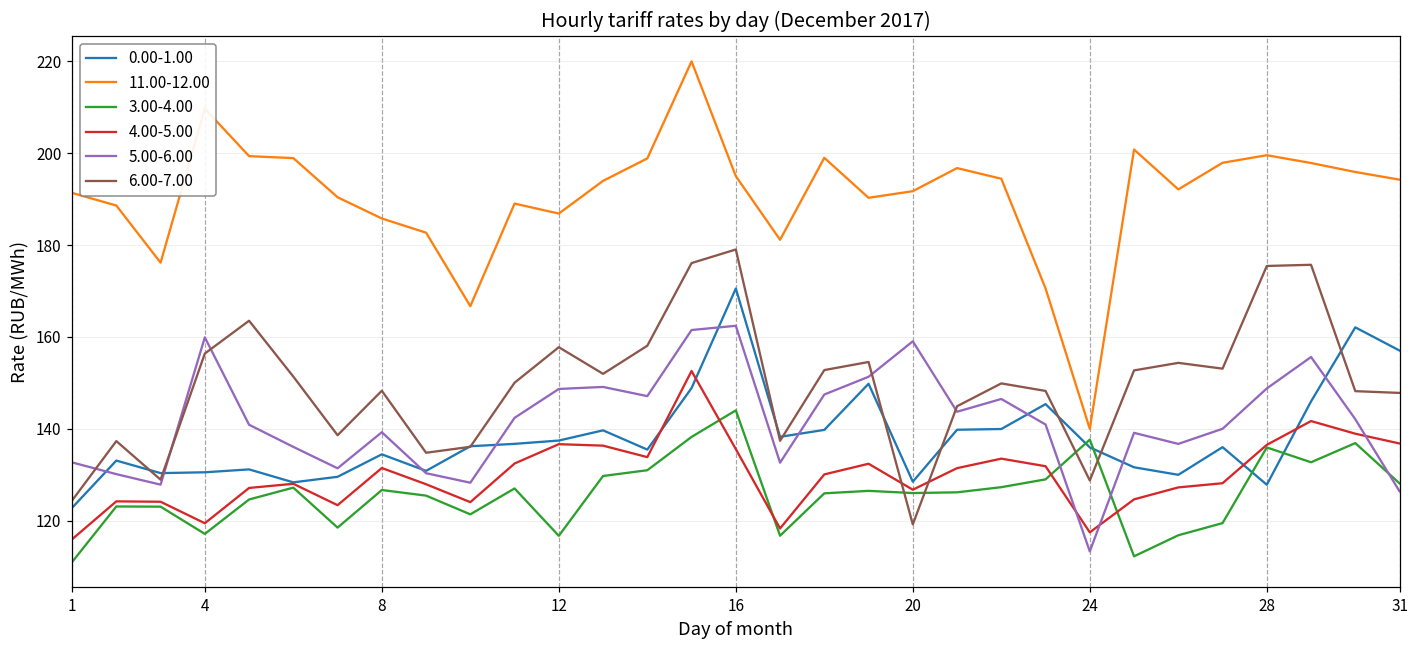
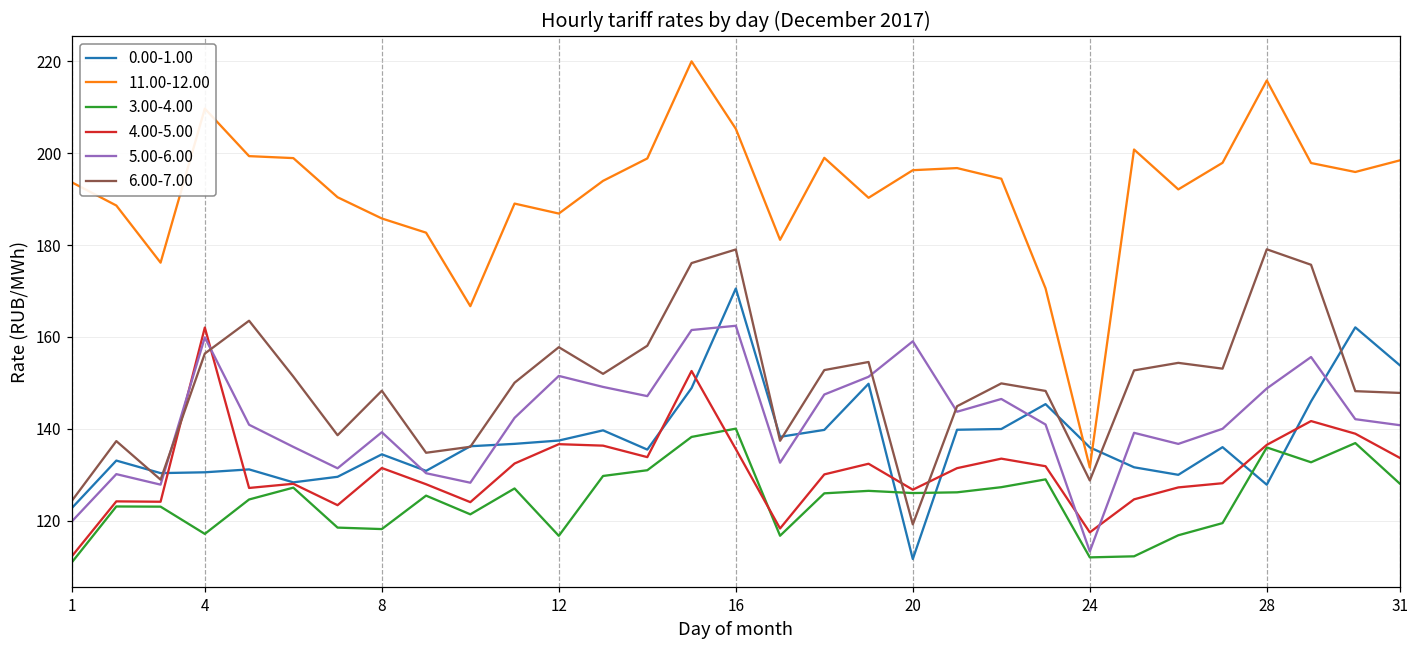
  {
    "0.00-1.00": {
      "1": 123,
      "4": 131,
      "8": 134,
      "12": 137,
      "16": 171,
-     "20": 128,
+     "20": 112,
      "24": 136,
      "28": 128,
-     "31": 157
+     "31": 154
    },
    "11.00-12.00": {
-     "1": 191,
+     "1": 194,
      "8": 186,
      "12": 187,
-     "16": 195,
-     "20": 192,
-     "24": 140,
-     "28": 200,
-     "31": 194
+     "16": 205,
+     "20": 196,
+     "24": 132,
+     "28": 216,
+     "31": 198
    },
    "3.00-4.00": {
      "1": 111,
      "4": 117,
-     "8": 127,
+     "8": 118,
      "12": 117,
-     "16": 144,
+     "16": 140,
      "20": 126,
-     "24": 138,
+     "24": 112,
      "31": 128
    },
    "4.00-5.00": {
-     "1": 116,
-     "4": 119,
+     "1": 112,
+     "4": 162,
      "8": 131,
      "12": 137,
      "16": 136,
      "20": 127,
      "24": 117,
-     "31": 137
+     "31": 134
    },
    "5.00-6.00": {
-     "1": 133,
+     "1": 120,
      "4": 160,
      "8": 139,
-     "12": 149,
+     "12": 152,
      "16": 162,
      "20": 159,
      "24": 113,
      "28": 149,
-     "31": 126
+     "31": 141
    },
    "6.00-7.00": {
      "1": 124,
      "4": 156,
      "8": 148,
      "12": 158,
      "16": 179,
      "20": 119,
      "24": 129,
-     "28": 175,
+     "28": 179,
      "31": 148
    }
  }
